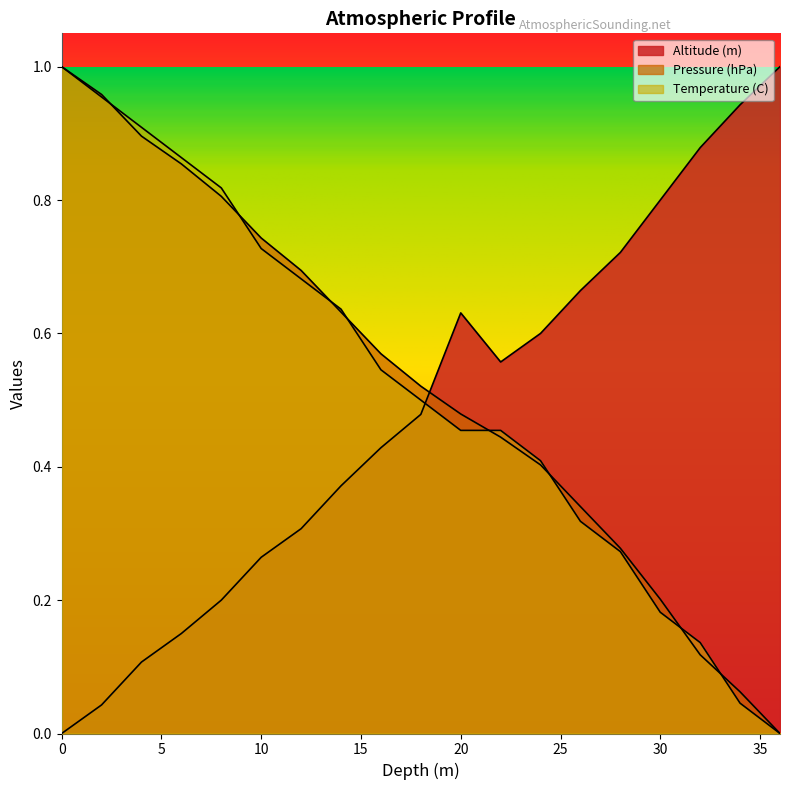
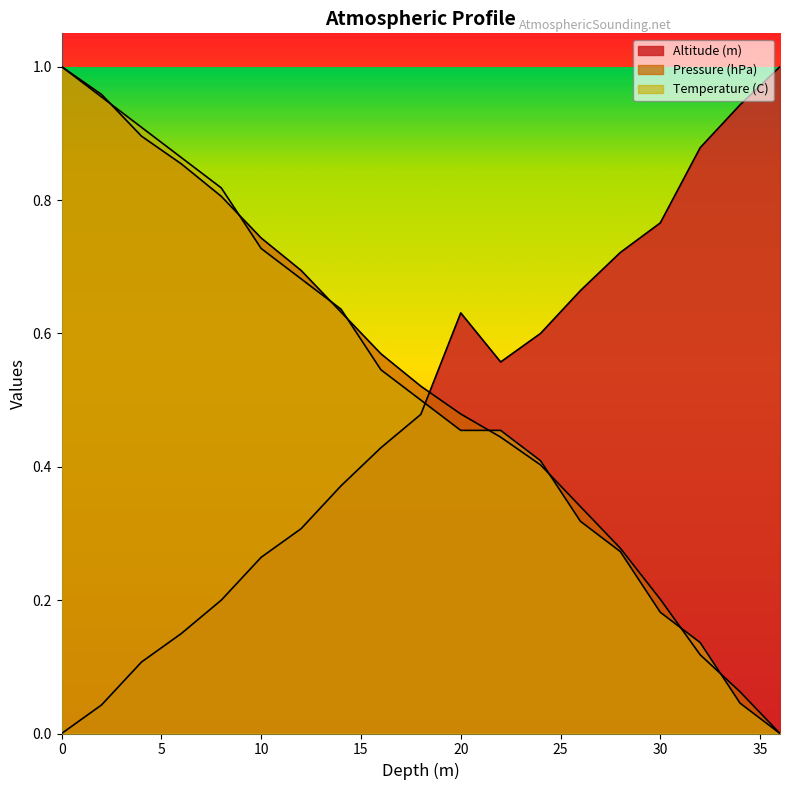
  {
    "Altitude (m)": {
      "0": 0.00,
      "10": 0.26,
      "20": 0.63,
-     "30": 0.80
+     "30": 0.77
    }
  }
